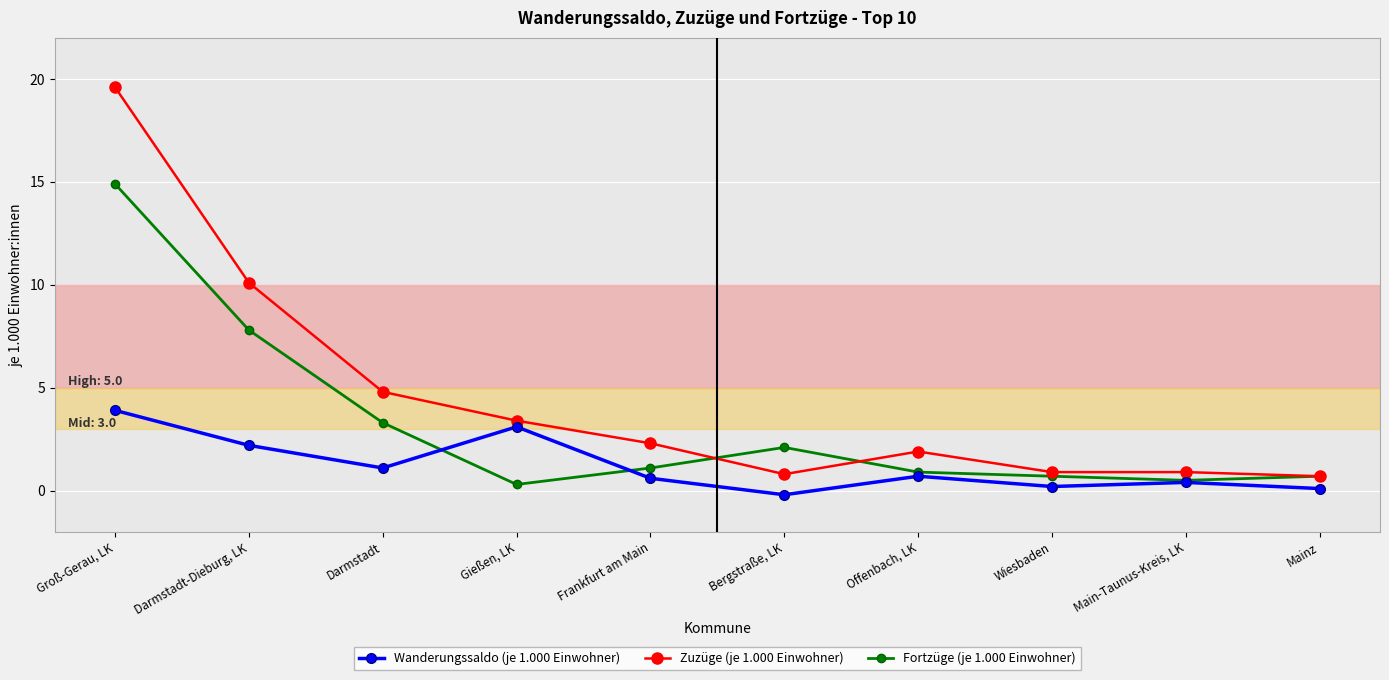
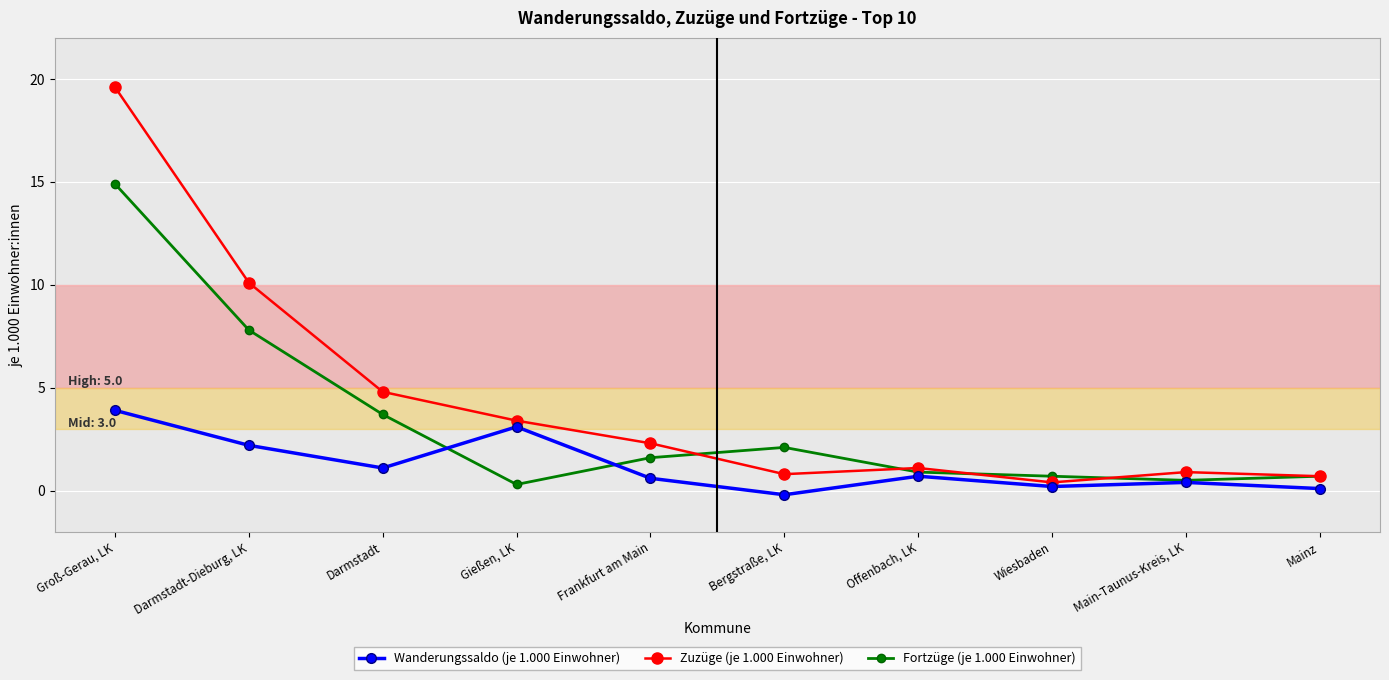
  {
    "Wanderungssaldo (je 1.000 Einwohner)": {
      "Darmstadt-Dieburg, LK": 2.2,
      "Darmstadt": 1.1,
      "Gießen, LK": 3.1,
      "Frankfurt am Main": 0.6,
      "Bergstraße, LK": -0.2,
      "Offenbach, LK": 0.7,
      "Wiesbaden": 0.2,
      "Mainz": 0.1
    },
    "Zuzüge (je 1.000 Einwohner)": {
      "Groß-Gerau, LK": 19.6,
      "Darmstadt-Dieburg, LK": 10.1,
      "Darmstadt": 4.8,
      "Gießen, LK": 3.4,
      "Frankfurt am Main": 2.3,
      "Bergstraße, LK": 0.8,
-     "Offenbach, LK": 1.9,
-     "Wiesbaden": 0.9,
+     "Offenbach, LK": 1.1,
+     "Wiesbaden": 0.4,
      "Main-Taunus-Kreis, LK": 0.9
    },
    "Fortzüge (je 1.000 Einwohner)": {
      "Groß-Gerau, LK": 14.9,
      "Darmstadt-Dieburg, LK": 7.8,
-     "Darmstadt": 3.3,
+     "Darmstadt": 3.7,
      "Gießen, LK": 0.3,
-     "Frankfurt am Main": 1.1,
+     "Frankfurt am Main": 1.6,
      "Bergstraße, LK": 2.1,
      "Offenbach, LK": 0.9,
      "Wiesbaden": 0.7
    }
  }
